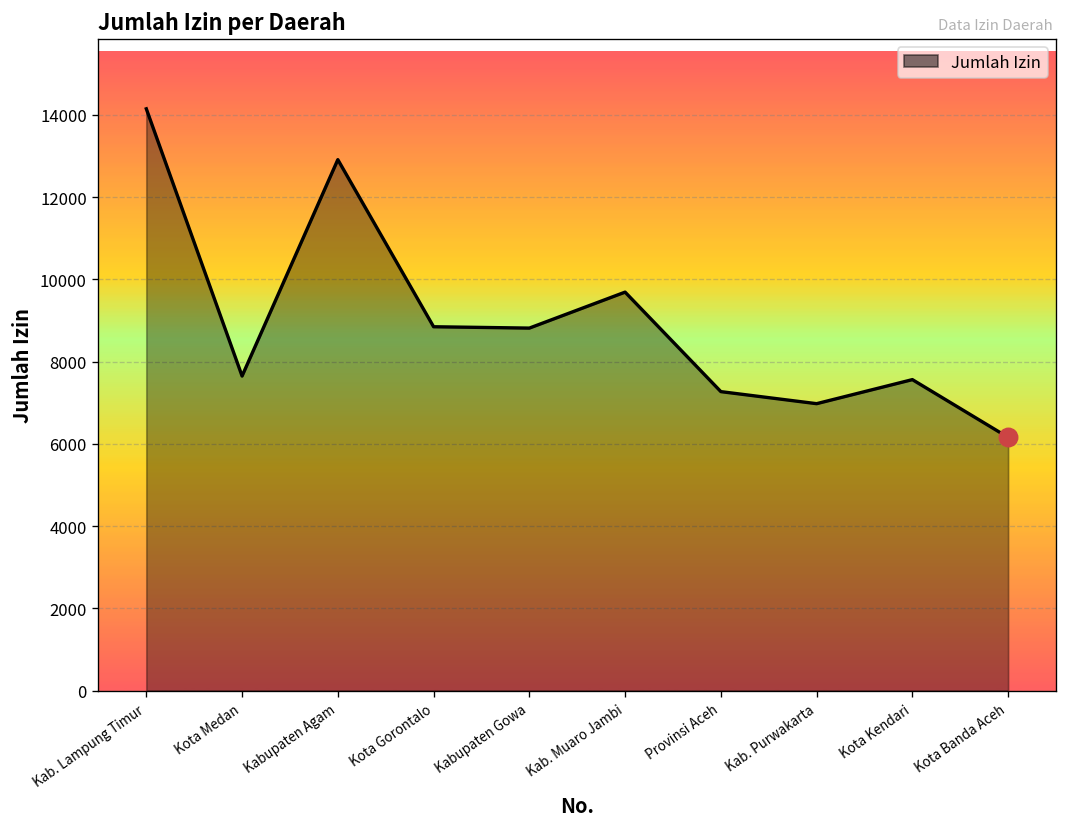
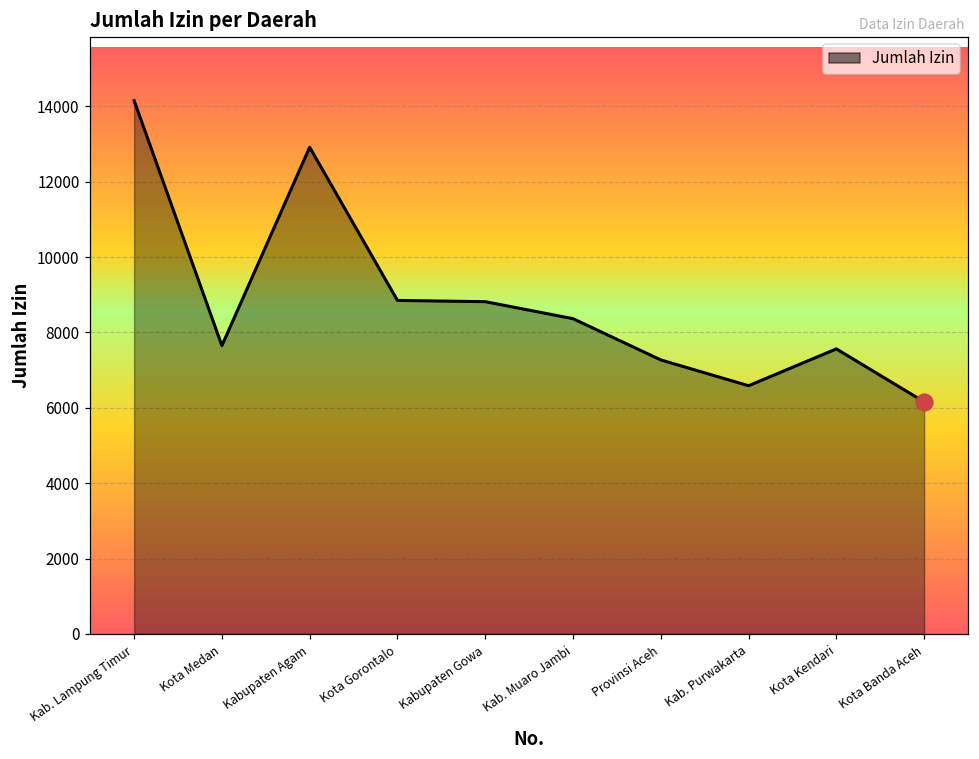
  {
    "Jumlah Izin": {
      "Kab. Lampung Timur": 14100,
      "Kota Medan": 7600,
      "Kabupaten Agam": 12900,
      "Kota Gorontalo": 8800,
      "Kabupaten Gowa": 8800,
-     "Kab. Muaro Jambi": 9700,
+     "Kab. Muaro Jambi": 8400,
      "Provinsi Aceh": 7300,
-     "Kab. Purwakarta": 7000,
+     "Kab. Purwakarta": 6600,
      "Kota Kendari": 7600
    }
  }
